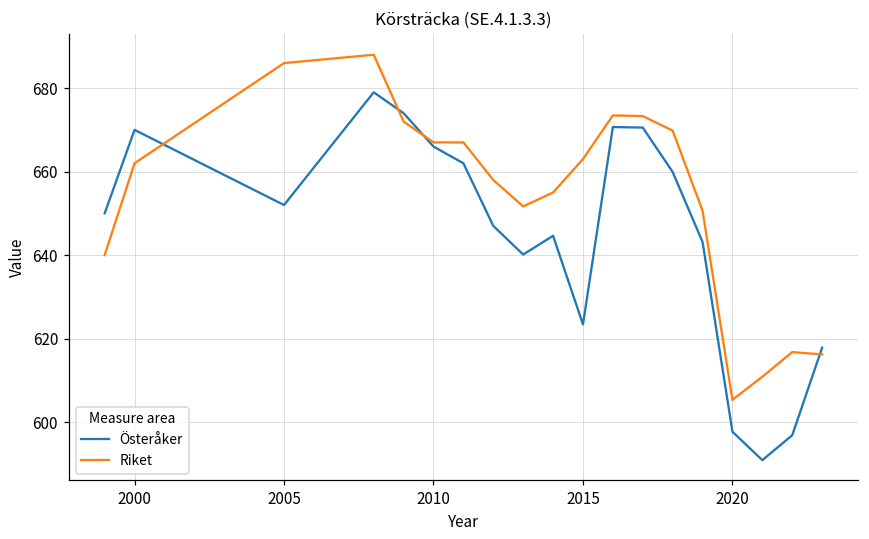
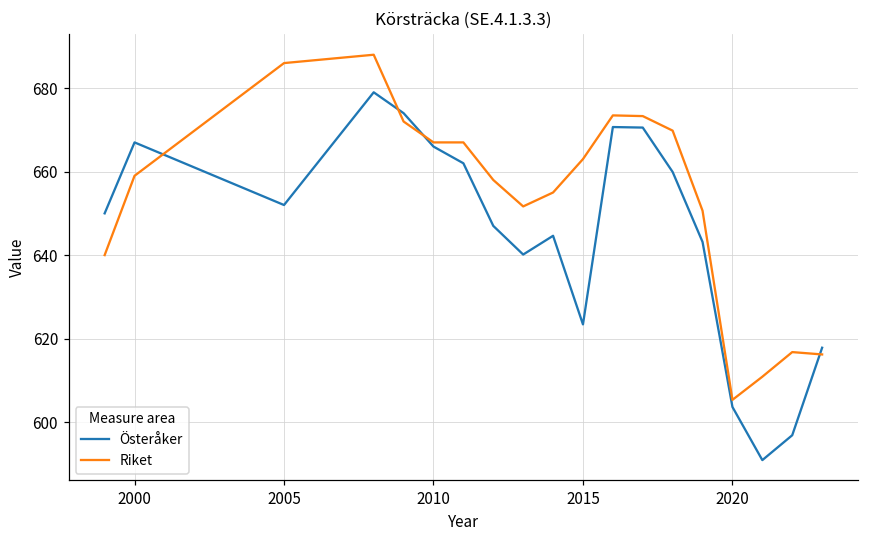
  {
    "Österåker": {
-     "2000": 670,
+     "2000": 667,
      "2005": 652,
      "2010": 666,
      "2015": 623,
-     "2020": 598
+     "2020": 604
    },
    "Riket": {
-     "2000": 662,
+     "2000": 659,
      "2005": 686,
      "2010": 667,
      "2015": 663,
      "2020": 605
    }
  }
